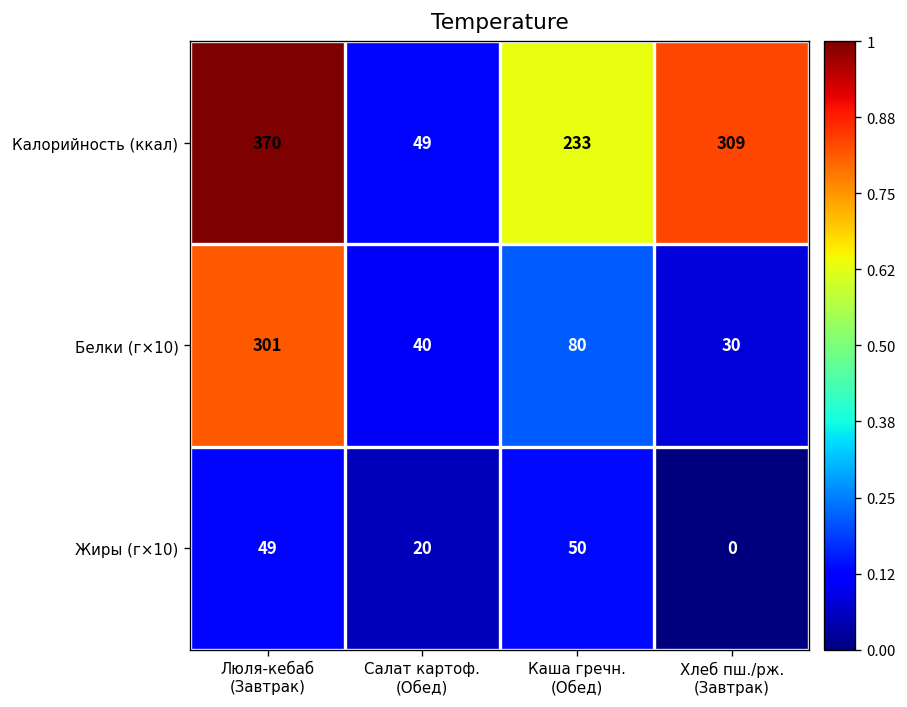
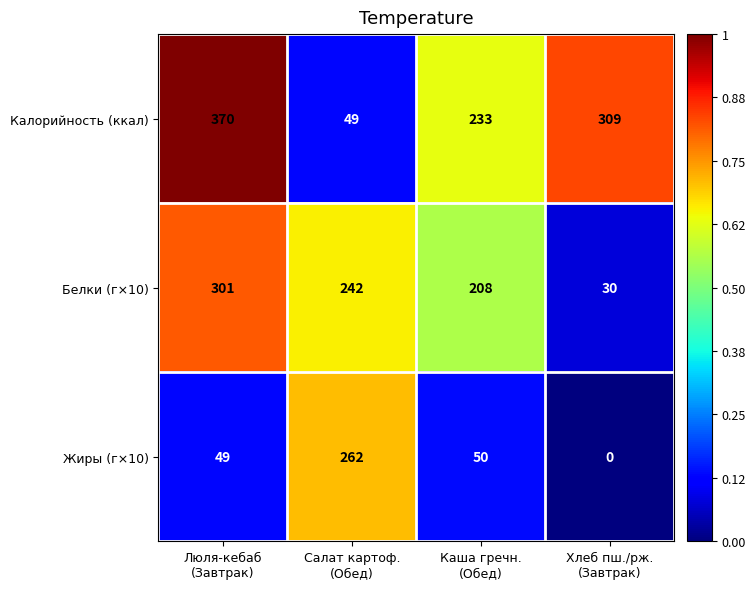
  {
    "Калорийность (ккал)": {
      "Люля-кебаб (Завтрак)": 370,
      "Салат картоф. (Обед)": 49,
      "Каша гречн. (Обед)": 233,
      "Хлеб пш./рж. (Завтрак)": 309
    },
    "Белки (г×10)": {
      "Люля-кебаб (Завтрак)": 301,
-     "Салат картоф. (Обед)": 40,
-     "Каша гречн. (Обед)": 80,
+     "Салат картоф. (Обед)": 242,
+     "Каша гречн. (Обед)": 208,
      "Хлеб пш./рж. (Завтрак)": 30
    },
    "Жиры (г×10)": {
      "Люля-кебаб (Завтрак)": 49,
-     "Салат картоф. (Обед)": 20,
+     "Салат картоф. (Обед)": 262,
      "Каша гречн. (Обед)": 50,
      "Хлеб пш./рж. (Завтрак)": 0
    }
  }
